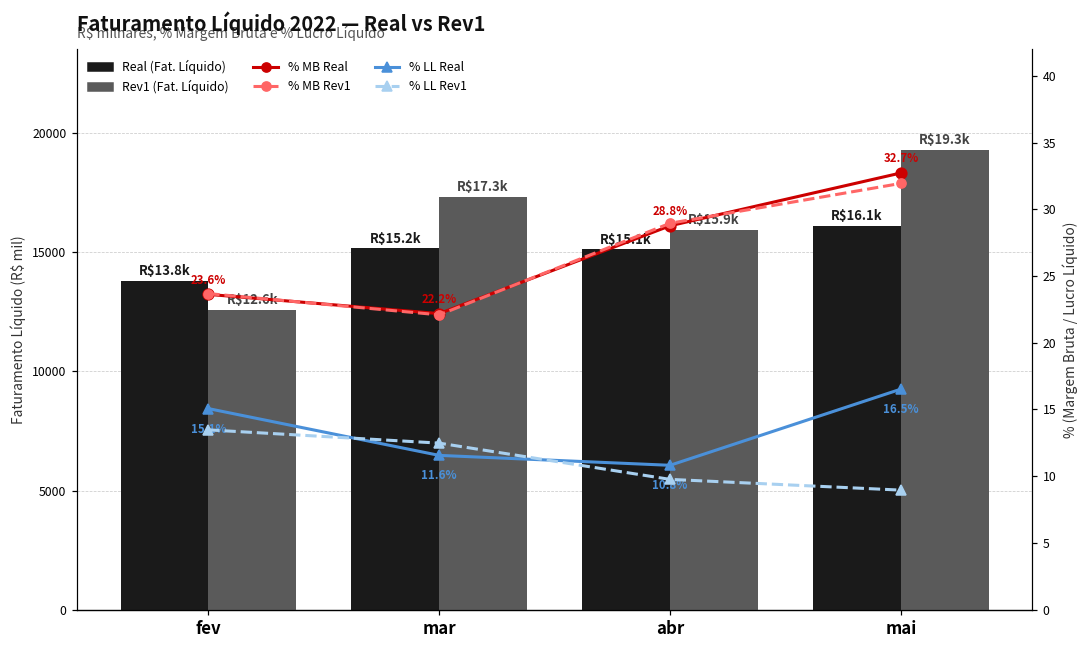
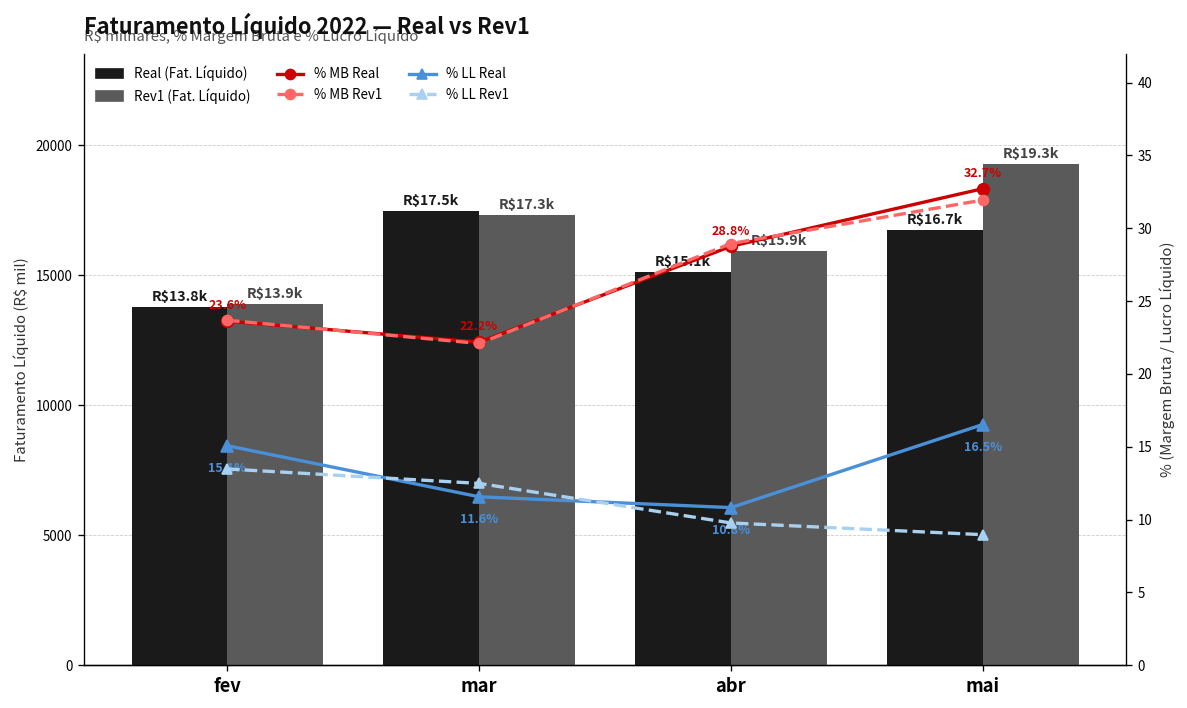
  {
    "Real (Fat. Líquido)": {
      "fev": "$13.8k",
-     "mar": "$15.2k",
+     "mar": "$17.5k",
      "abr": "$15.1k",
-     "mai": "$16.1k"
+     "mai": "$16.7k"
    },
    "Rev1 (Fat. Líquido)": {
-     "fev": "$12.6k",
+     "fev": "$13.9k",
      "mar": "$17.3k",
      "abr": "$15.9k",
      "mai": "$19.3k"
    },
    "% MB Real": {
      "mai": "32.7%"
    },
    "% LL Real": {
      "mar": "11.6%",
      "mai": "16.5%"
    }
  }
